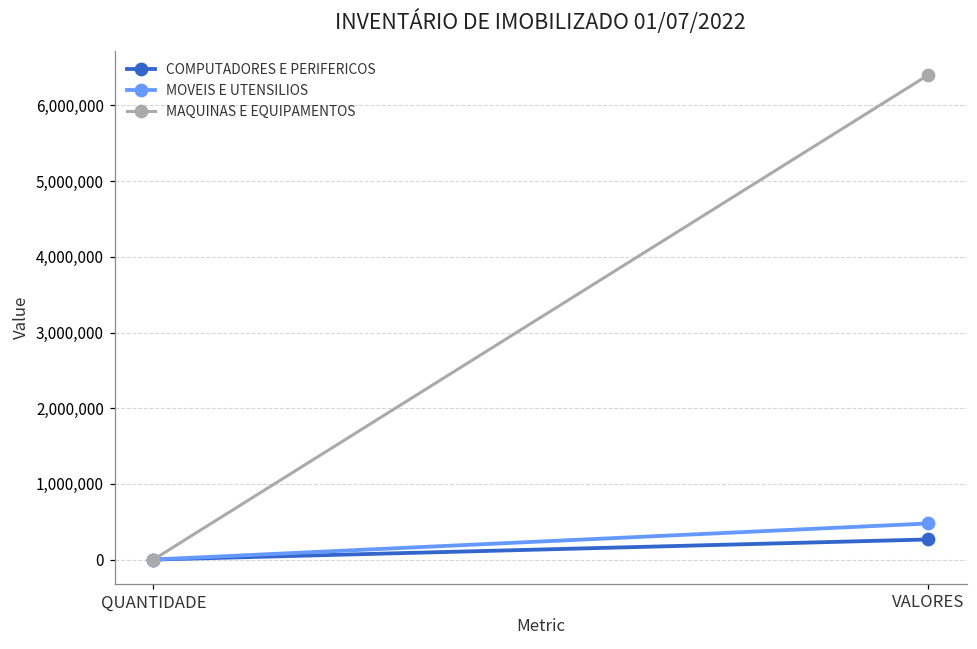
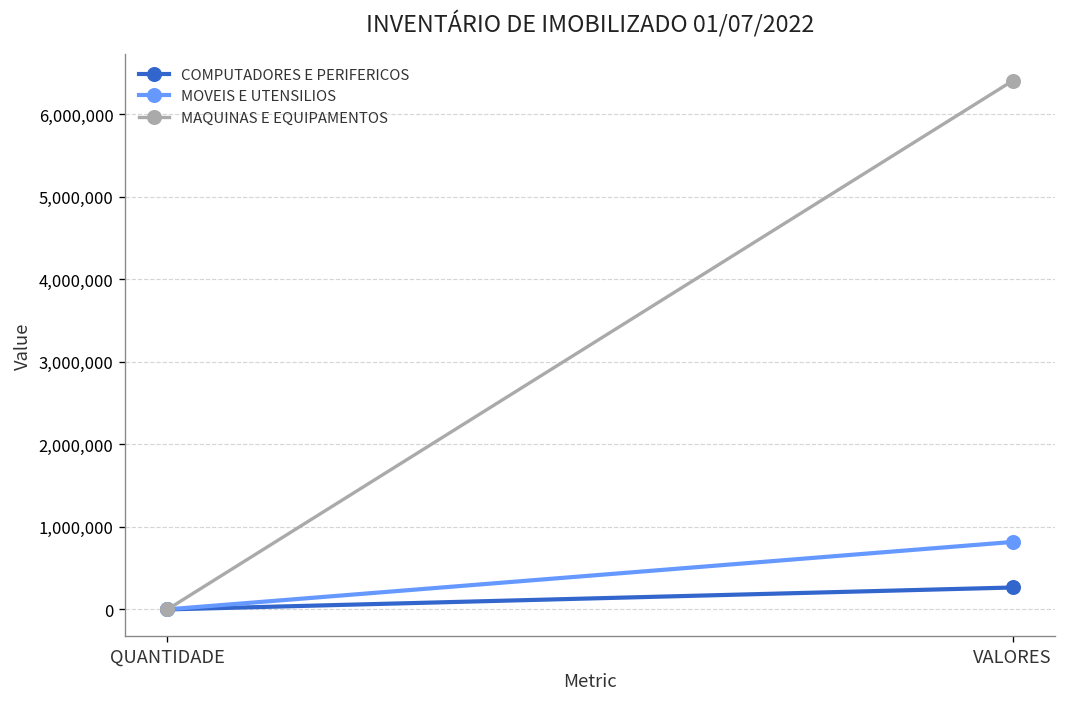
  {
    "COMPUTADORES E PERIFERICOS": {
      "VALORES": "300,000"
    },
    "MOVEIS E UTENSILIOS": {
-     "VALORES": "500,000"
+     "VALORES": "800,000"
    },
    "MAQUINAS E EQUIPAMENTOS": {
      "VALORES": "6,400,000"
    }
  }
